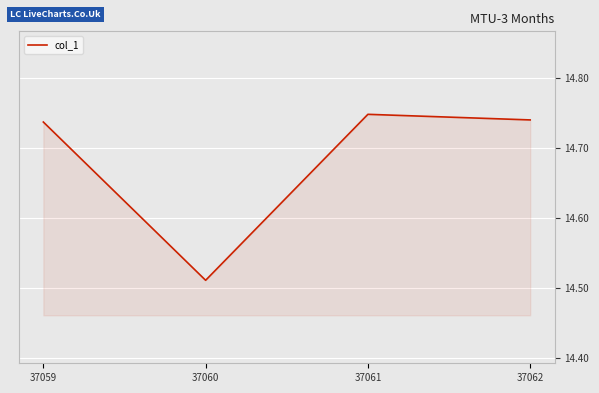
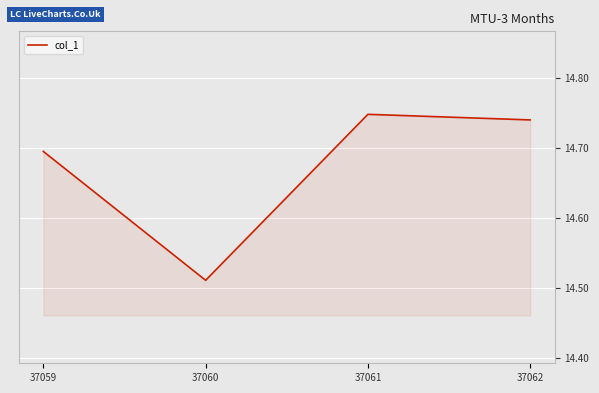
  {
-   "37059": 14.74,
+   "37059": 14.70,
    "37060": 14.51,
    "37061": 14.75,
    "37062": 14.74
  }
